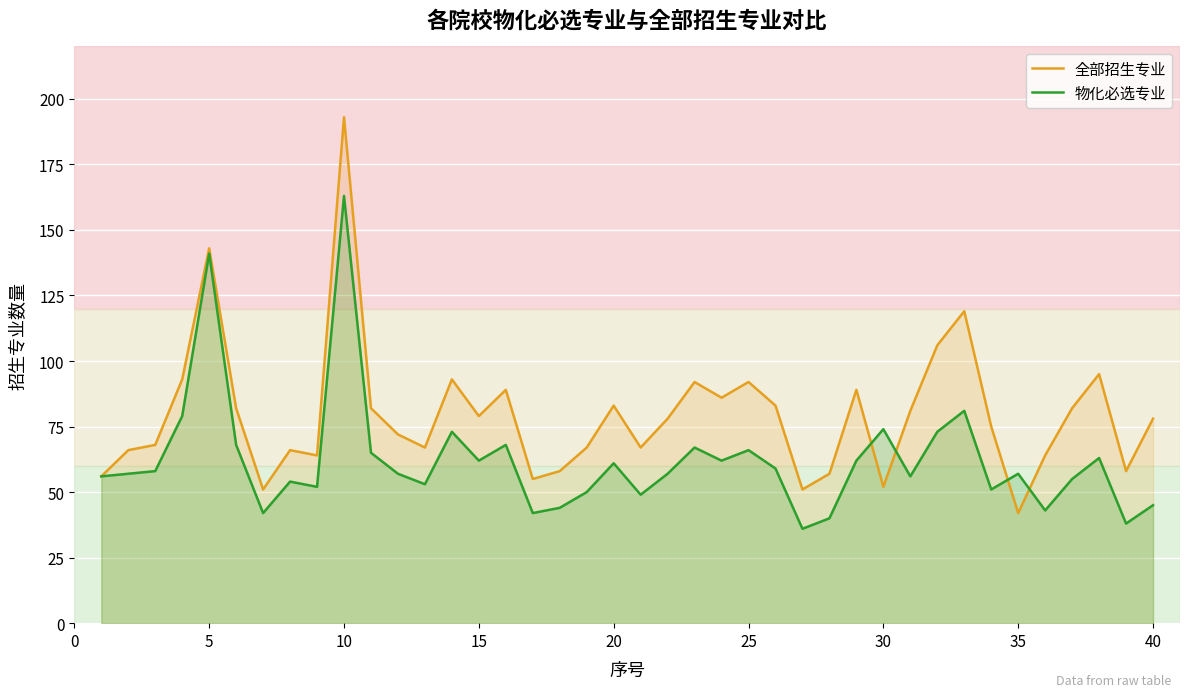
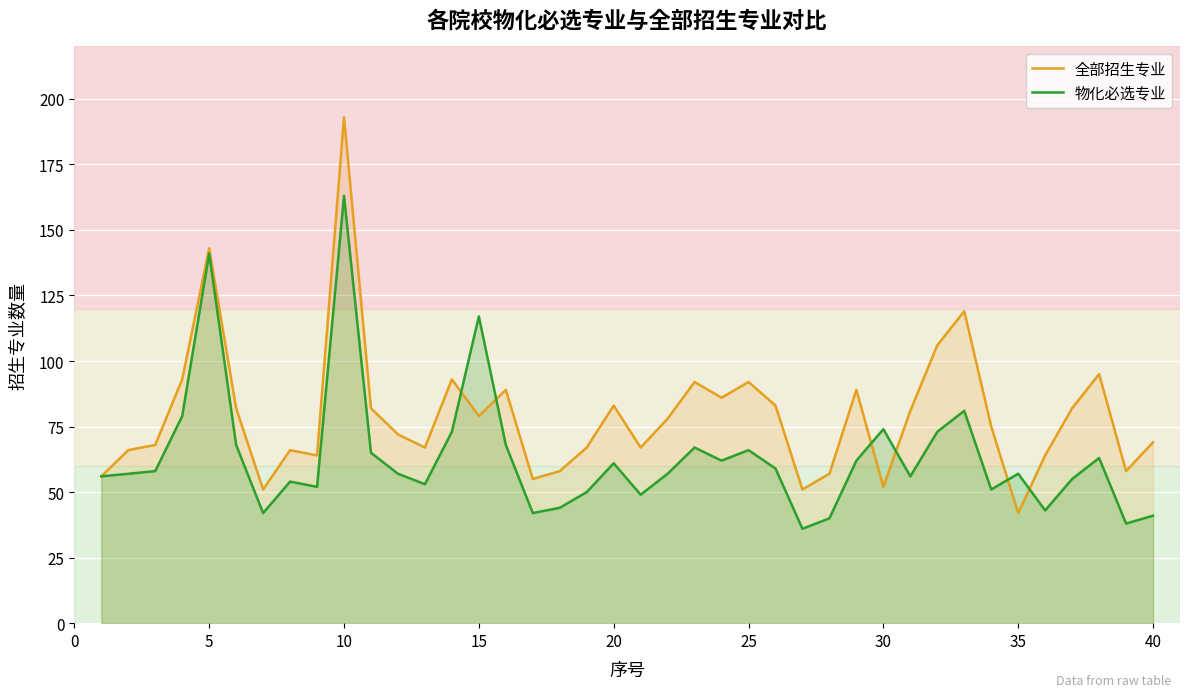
  {
    "全部招生专业": {
      "5": 143,
      "10": 193,
      "15": 79,
      "20": 83,
      "25": 92,
      "30": 52,
      "35": 42,
-     "40": 78
+     "40": 69
    },
    "物化必选专业": {
      "5": 141,
      "10": 163,
-     "15": 62,
+     "15": 117,
      "20": 61,
      "25": 66,
      "30": 74,
      "35": 57,
-     "40": 45
+     "40": 41
    }
  }
